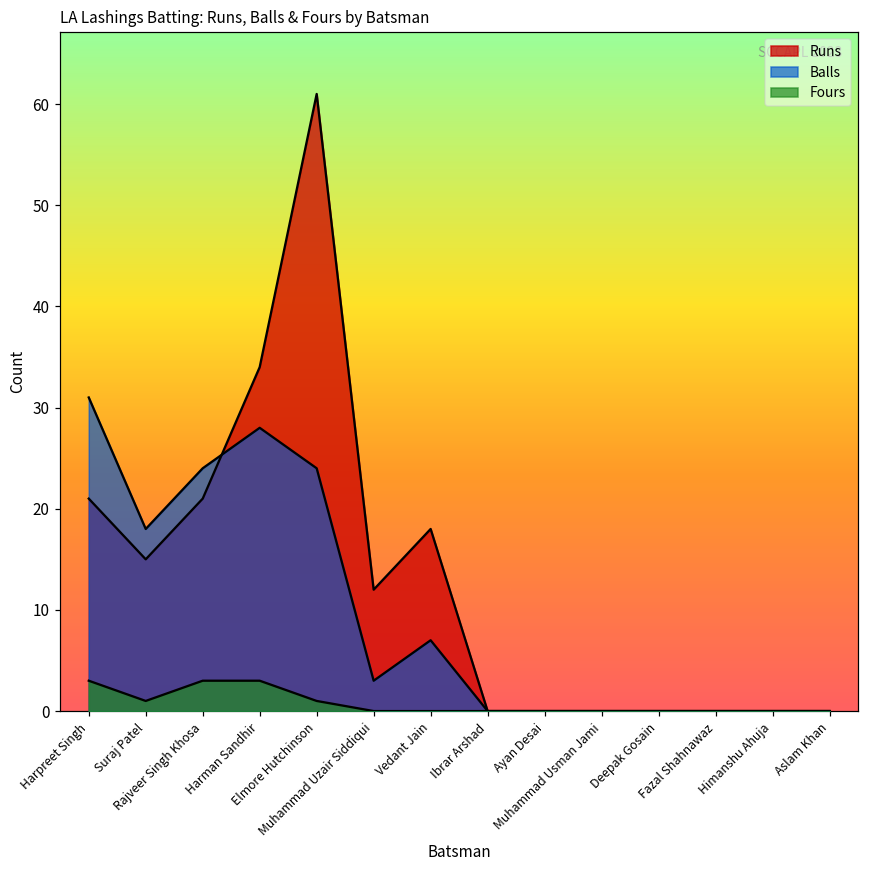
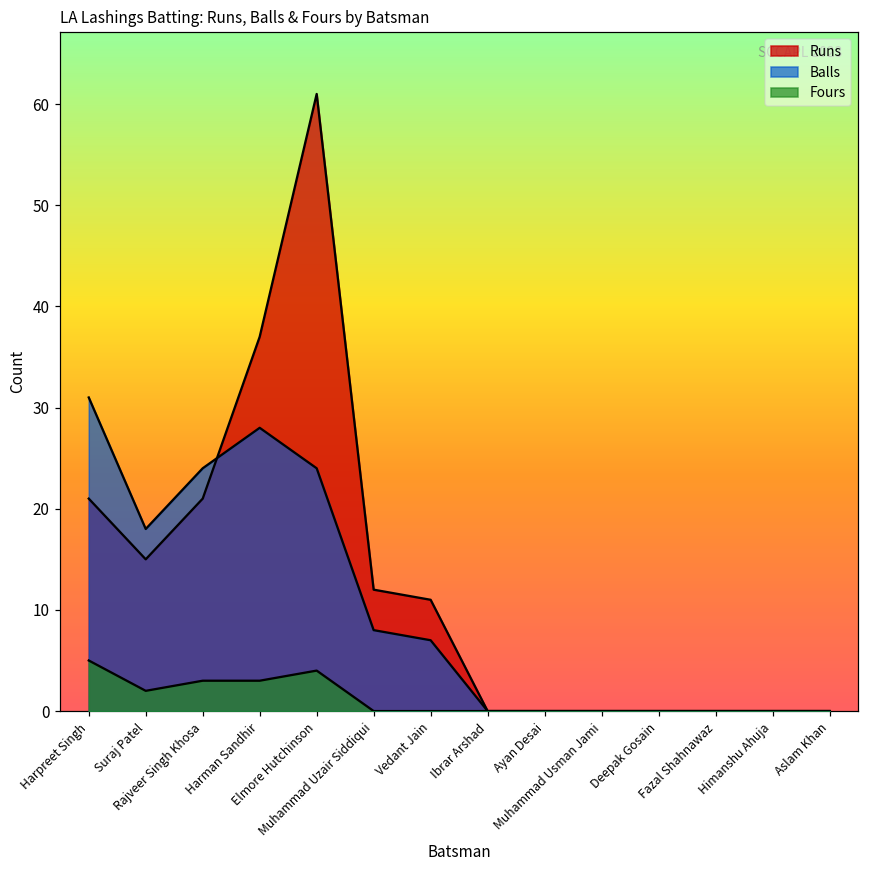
  {
    "Runs": {
      "Harpreet Singh": 21,
      "Suraj Patel": 15,
      "Rajveer Singh Khosa": 21,
-     "Harman Sandhir": 34,
+     "Harman Sandhir": 37,
      "Elmore Hutchinson": 61,
      "Muhammad Uzair Siddiqui": 12,
-     "Vedant Jain": 18
+     "Vedant Jain": 11
    },
    "Balls": {
      "Harpreet Singh": 31,
      "Suraj Patel": 18,
      "Rajveer Singh Khosa": 24,
      "Harman Sandhir": 28,
      "Elmore Hutchinson": 24,
-     "Muhammad Uzair Siddiqui": 3,
+     "Muhammad Uzair Siddiqui": 8,
      "Vedant Jain": 7
    },
    "Fours": {
-     "Harpreet Singh": 3,
-     "Suraj Patel": 1,
+     "Harpreet Singh": 5,
+     "Suraj Patel": 2,
      "Rajveer Singh Khosa": 3,
      "Harman Sandhir": 3,
-     "Elmore Hutchinson": 1,
+     "Elmore Hutchinson": 4,
      "Muhammad Uzair Siddiqui": 0,
      "Vedant Jain": 0
    }
  }
